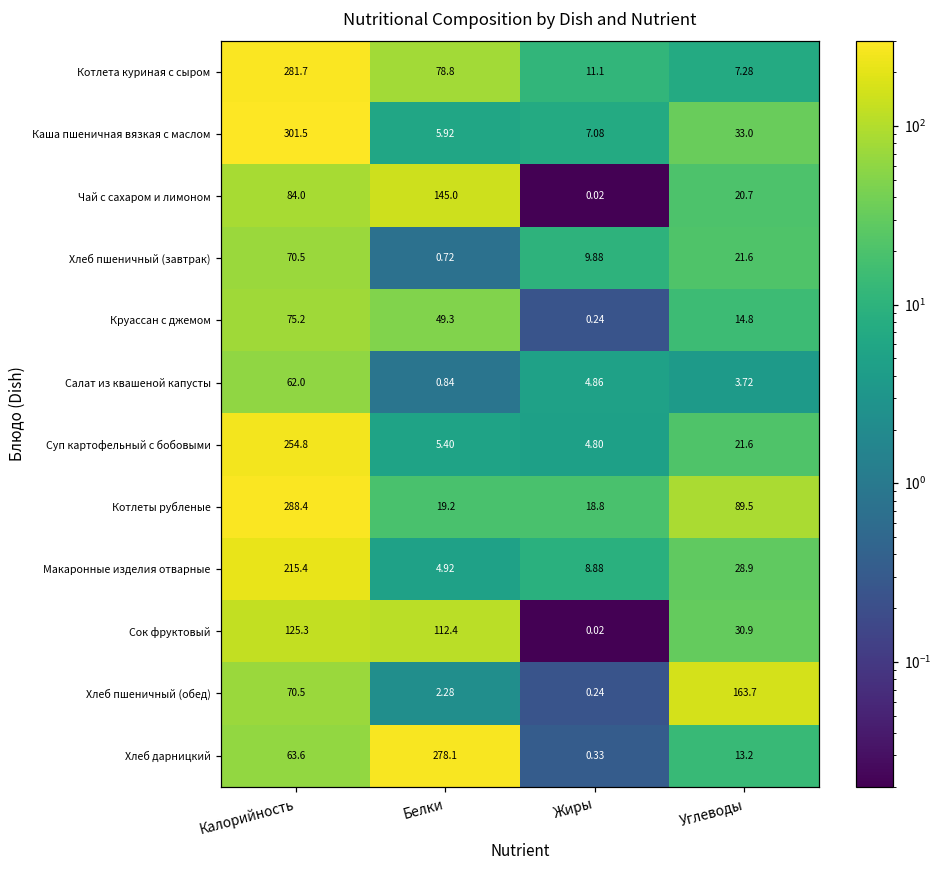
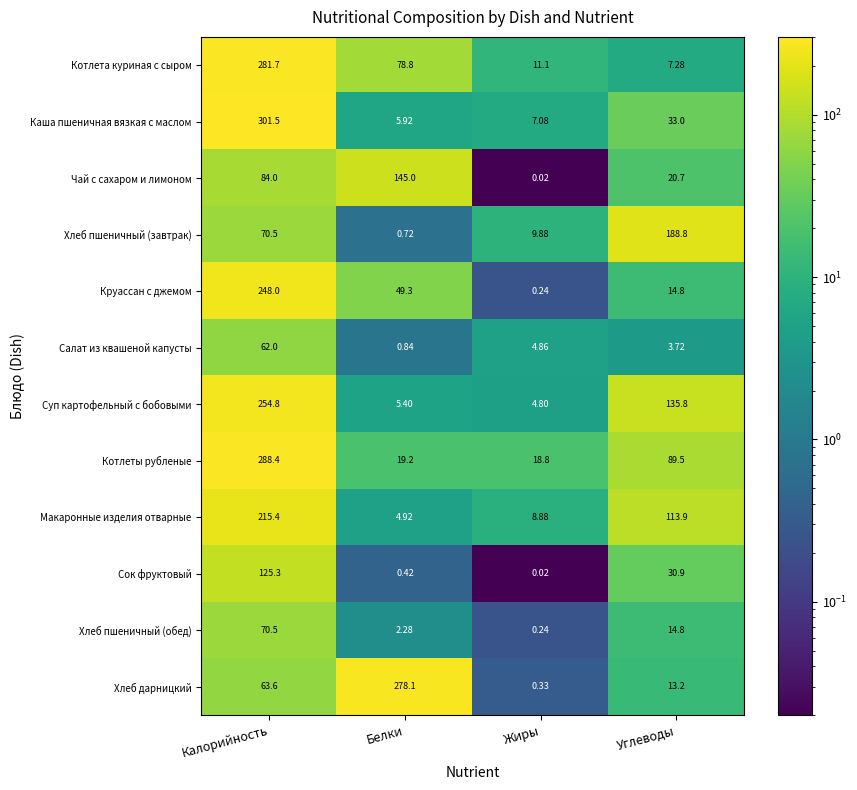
  {
    "Котлета куриная с сыром": {
      "Калорийность": 281.7,
      "Белки": 78.8,
      "Жиры": 11.1,
      "Углеводы": 7.28
    },
    "Каша пшеничная вязкая с маслом": {
      "Калорийность": 301.5,
      "Белки": 5.92,
      "Жиры": 7.08,
      "Углеводы": 33.0
    },
    "Чай с сахаром и лимоном": {
      "Калорийность": 84.0,
      "Белки": 145.0,
      "Жиры": 0.02,
      "Углеводы": 20.7
    },
    "Хлеб пшеничный (завтрак)": {
      "Калорийность": 70.5,
      "Белки": 0.72,
      "Жиры": 9.88,
-     "Углеводы": 21.6
+     "Углеводы": 188.8
    },
    "Круассан с джемом": {
-     "Калорийность": 75.2,
+     "Калорийность": 248.0,
      "Белки": 49.3,
      "Жиры": 0.24,
      "Углеводы": 14.8
    },
    "Салат из квашеной капусты": {
      "Калорийность": 62.0,
      "Белки": 0.84,
      "Жиры": 4.86,
      "Углеводы": 3.72
    },
    "Суп картофельный с бобовыми": {
      "Калорийность": 254.8,
      "Белки": 5.40,
      "Жиры": 4.80,
-     "Углеводы": 21.6
+     "Углеводы": 135.8
    },
    "Котлеты рубленые": {
      "Калорийность": 288.4,
      "Белки": 19.2,
      "Жиры": 18.8,
      "Углеводы": 89.5
    },
    "Макаронные изделия отварные": {
      "Калорийность": 215.4,
      "Белки": 4.92,
      "Жиры": 8.88,
-     "Углеводы": 28.9
+     "Углеводы": 113.9
    },
    "Сок фруктовый": {
      "Калорийность": 125.3,
-     "Белки": 112.4,
+     "Белки": 0.42,
      "Жиры": 0.02,
      "Углеводы": 30.9
    },
    "Хлеб пшеничный (обед)": {
      "Калорийность": 70.5,
      "Белки": 2.28,
      "Жиры": 0.24,
-     "Углеводы": 163.7
+     "Углеводы": 14.8
    },
    "Хлеб дарницкий": {
      "Калорийность": 63.6,
      "Белки": 278.1,
      "Жиры": 0.33,
      "Углеводы": 13.2
    }
  }
